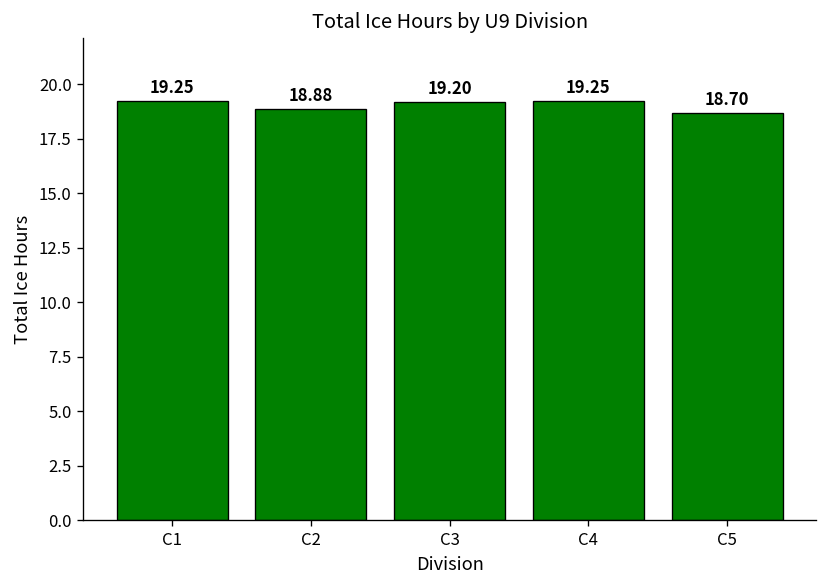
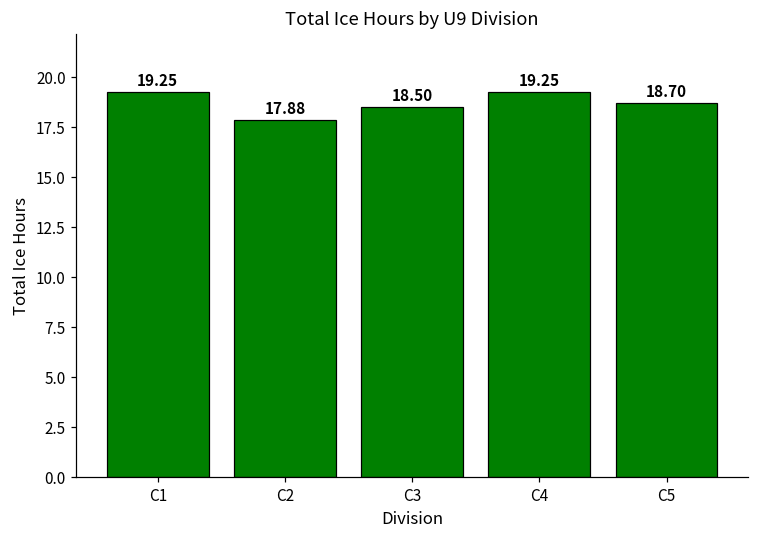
  {
    "C1": 19.25,
-   "C2": 18.88,
-   "C3": 19.20,
+   "C2": 17.88,
+   "C3": 18.50,
    "C4": 19.25,
    "C5": 18.70
  }
